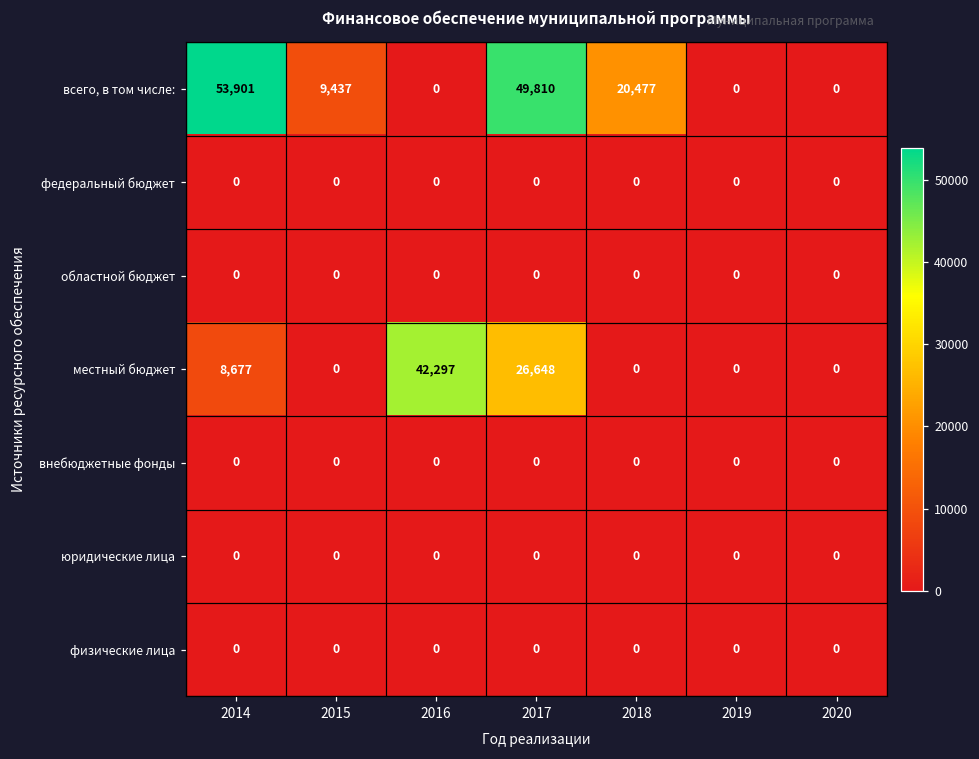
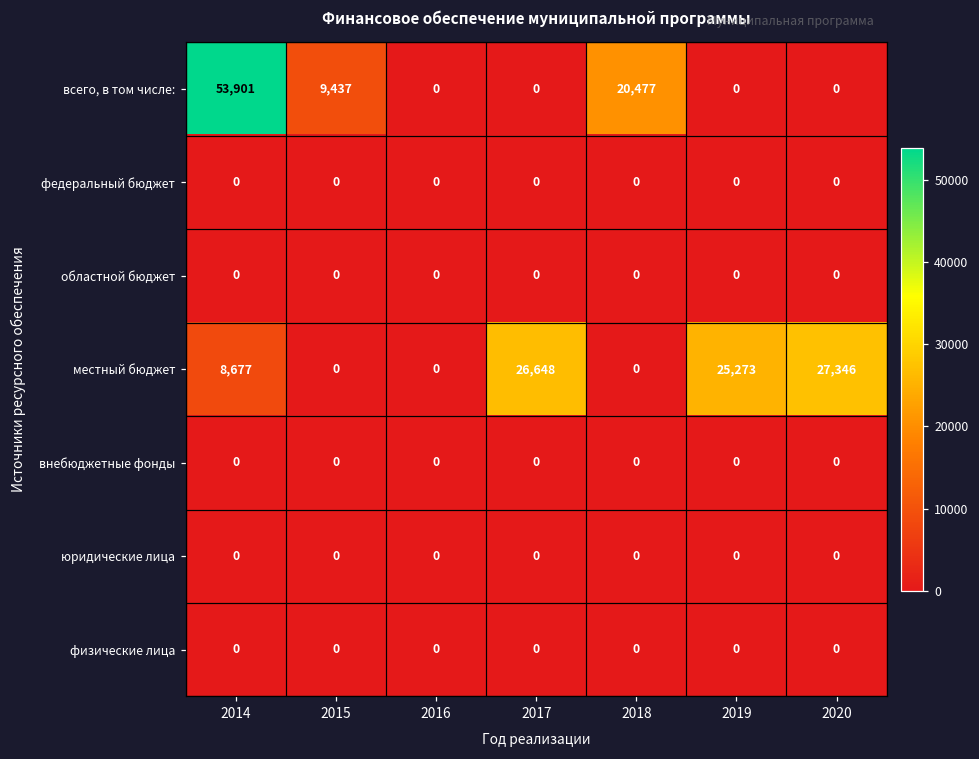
  {
    "всего, в том числе:": {
      "2014": "53,901",
      "2015": "9,437",
      "2016": "0",
-     "2017": "49,810",
+     "2017": "0",
      "2018": "20,477",
      "2019": "0",
      "2020": "0"
    },
    "федеральный бюджет": {
      "2014": "0",
      "2015": "0",
      "2016": "0",
      "2017": "0",
      "2018": "0",
      "2019": "0",
      "2020": "0"
    },
    "областной бюджет": {
      "2014": "0",
      "2015": "0",
      "2016": "0",
      "2017": "0",
      "2018": "0",
      "2019": "0",
      "2020": "0"
    },
    "местный бюджет": {
      "2014": "8,677",
      "2015": "0",
-     "2016": "42,297",
+     "2016": "0",
      "2017": "26,648",
      "2018": "0",
-     "2019": "0",
-     "2020": "0"
+     "2019": "25,273",
+     "2020": "27,346"
    },
    "внебюджетные фонды": {
      "2014": "0",
      "2015": "0",
      "2016": "0",
      "2017": "0",
      "2018": "0",
      "2019": "0",
      "2020": "0"
    },
    "юридические лица": {
      "2014": "0",
      "2015": "0",
      "2016": "0",
      "2017": "0",
      "2018": "0",
      "2019": "0",
      "2020": "0"
    },
    "физические лица": {
      "2014": "0",
      "2015": "0",
      "2016": "0",
      "2017": "0",
      "2018": "0",
      "2019": "0",
      "2020": "0"
    }
  }
